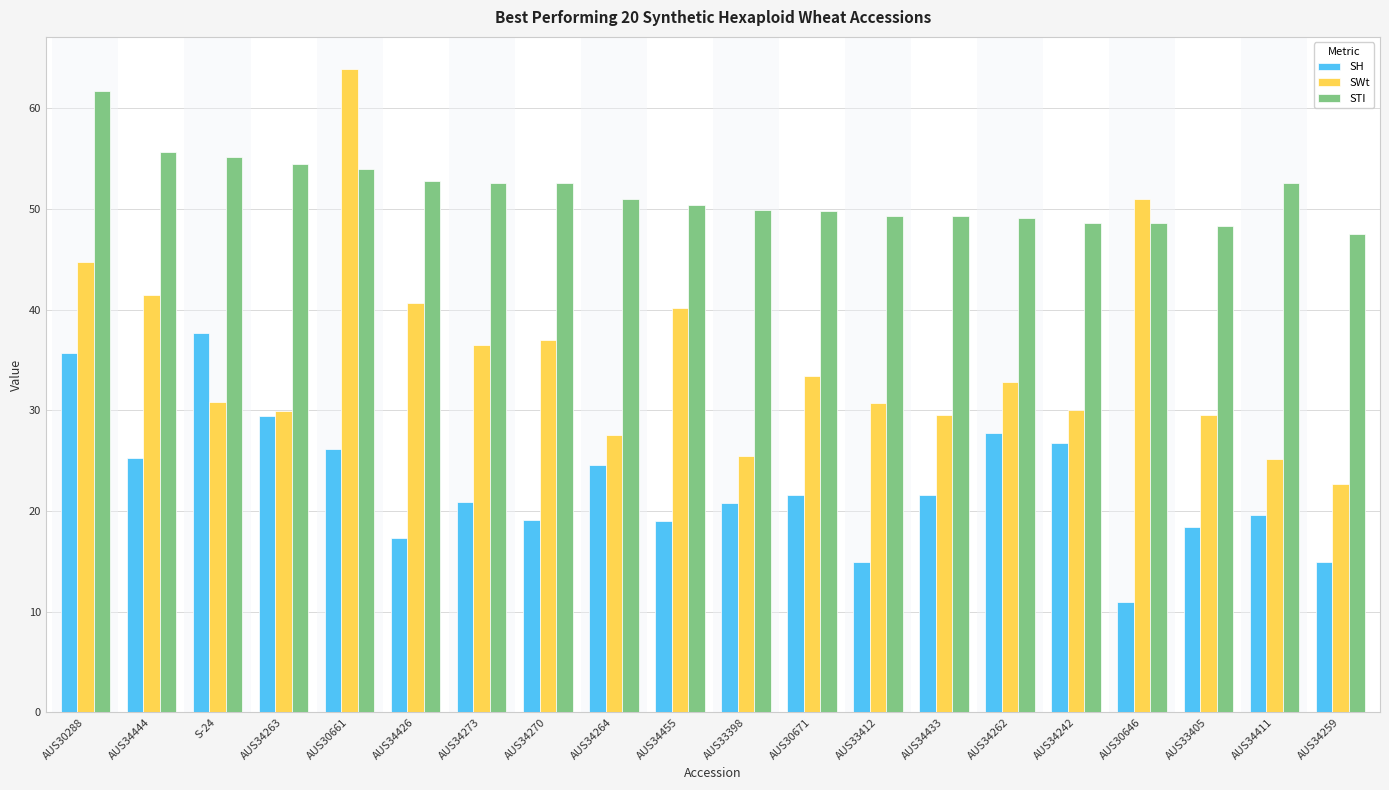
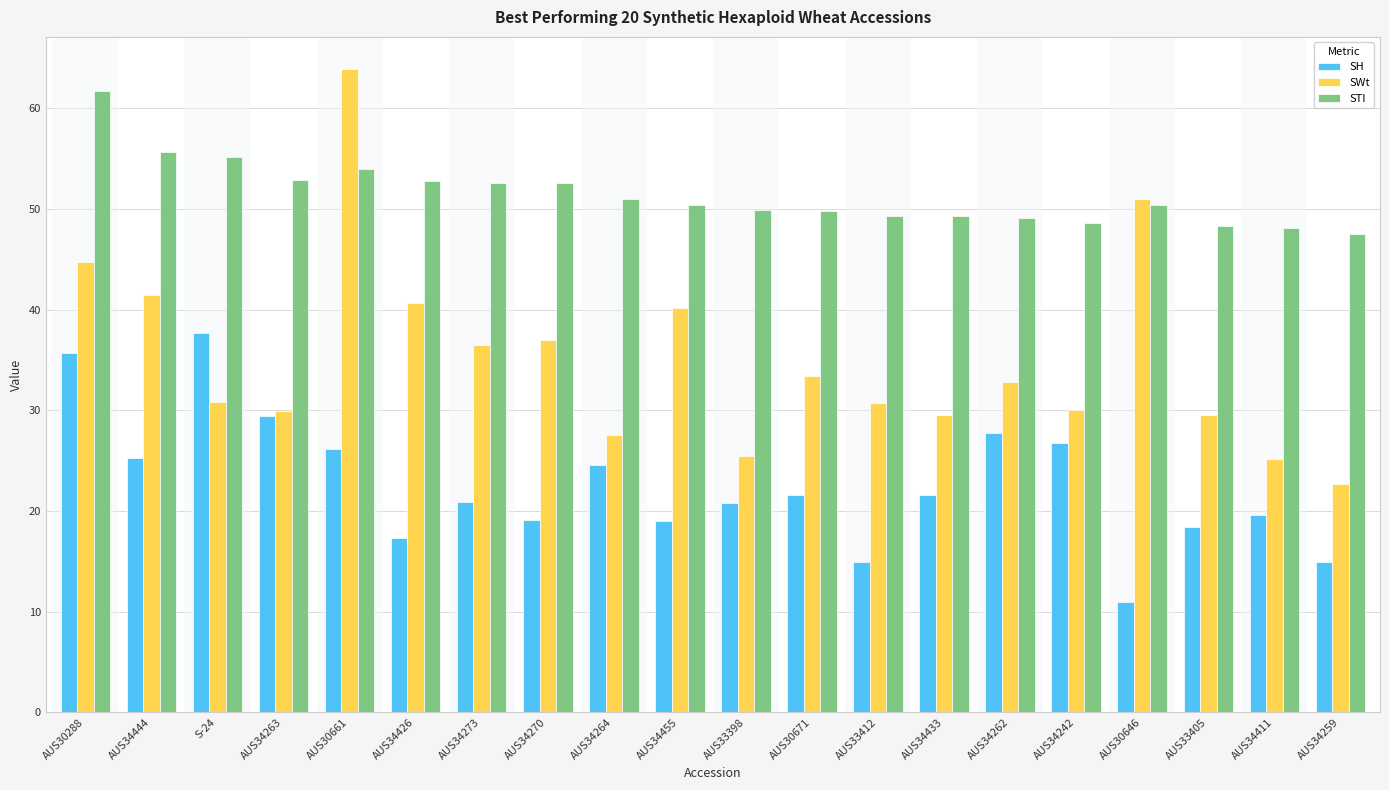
  {
    "SH": {
      "AUS30288": 35.7,
      "AUS34444": 25.2,
      "S-24": 37.7,
      "AUS34263": 29.5,
      "AUS30661": 26.2,
      "AUS34426": 17.3,
      "AUS34273": 20.9,
      "AUS34270": 19.2,
      "AUS34264": 24.6,
      "AUS34455": 19.0,
      "AUS33398": 20.8,
      "AUS30671": 21.6,
      "AUS33412": 15.0,
      "AUS34433": 21.6,
      "AUS34262": 27.8,
      "AUS34242": 26.7,
      "AUS30646": 10.9,
      "AUS33405": 18.5,
      "AUS34411": 19.6,
      "AUS34259": 14.9
    },
    "SWt": {
      "AUS30288": 44.7,
      "AUS34444": 41.5,
      "S-24": 30.8,
      "AUS34263": 29.9,
      "AUS30661": 63.9,
      "AUS34426": 40.6,
      "AUS34273": 36.5,
      "AUS34270": 37.0,
      "AUS34264": 27.5,
      "AUS34455": 40.2,
      "AUS33398": 25.5,
      "AUS30671": 33.4,
      "AUS33412": 30.7,
      "AUS34433": 29.6,
      "AUS34262": 32.8,
      "AUS34242": 30.0,
      "AUS30646": 51.0,
      "AUS33405": 29.6,
      "AUS34411": 25.1,
      "AUS34259": 22.6
    },
    "STI": {
      "AUS30288": 61.8,
      "AUS34444": 55.7,
      "S-24": 55.1,
-     "AUS34263": 54.5,
+     "AUS34263": 52.9,
      "AUS30661": 54.0,
      "AUS34426": 52.8,
      "AUS34273": 52.6,
      "AUS34270": 52.6,
      "AUS34264": 51.0,
      "AUS34455": 50.4,
      "AUS33398": 49.9,
      "AUS30671": 49.8,
      "AUS33412": 49.3,
      "AUS34433": 49.3,
      "AUS34262": 49.1,
      "AUS34242": 48.6,
-     "AUS30646": 48.6,
+     "AUS30646": 50.4,
      "AUS33405": 48.3,
-     "AUS34411": 52.6,
+     "AUS34411": 48.1,
      "AUS34259": 47.5
    }
  }
